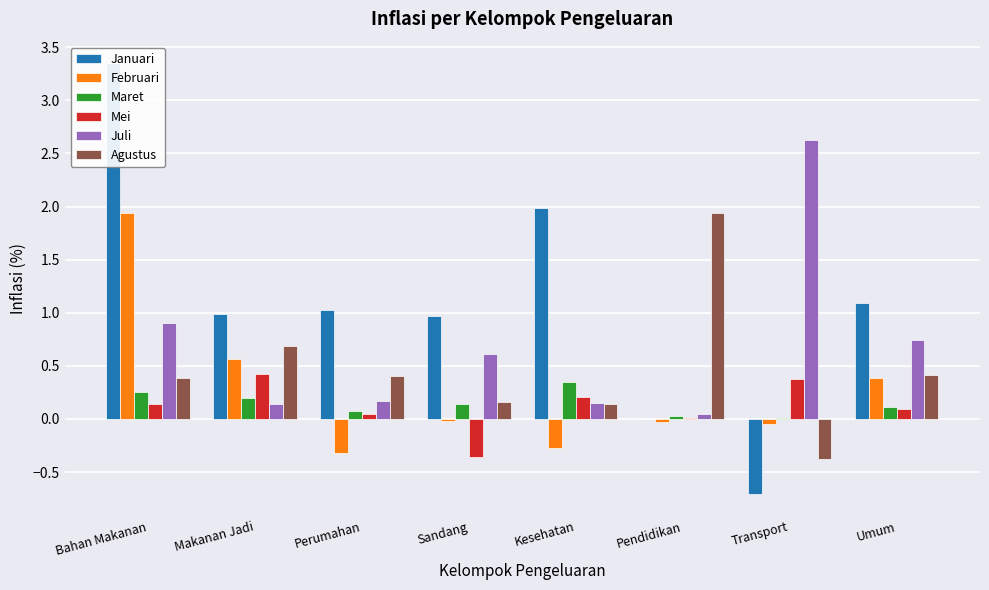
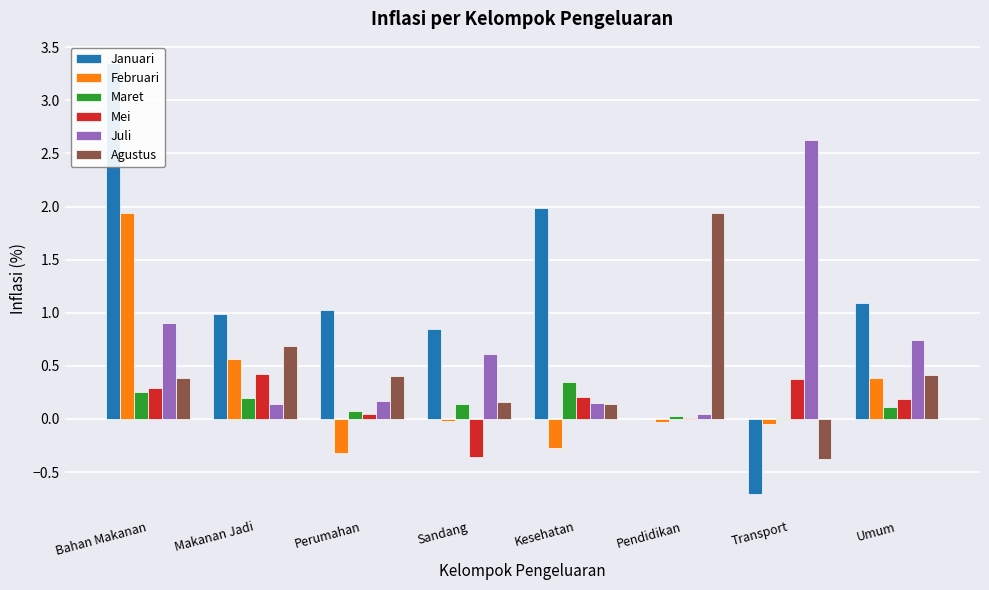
  {
    "Januari": {
      "Makanan Jadi": 0.99,
      "Perumahan": 1.03,
-     "Sandang": 0.97,
+     "Sandang": 0.85,
      "Kesehatan": 1.99,
      "Pendidikan": 0.00,
      "Transport": -0.71,
      "Umum": 1.09
    },
    "Februari": {
      "Bahan Makanan": 1.94,
      "Makanan Jadi": 0.56,
      "Perumahan": -0.32,
      "Kesehatan": -0.27,
      "Pendidikan": -0.03,
      "Transport": -0.05,
      "Umum": 0.39
    },
    "Maret": {
      "Bahan Makanan": 0.25,
      "Makanan Jadi": 0.20,
      "Perumahan": 0.07,
      "Sandang": 0.14,
      "Kesehatan": 0.35,
      "Pendidikan": 0.03,
      "Umum": 0.11
    },
    "Mei": {
-     "Bahan Makanan": 0.14,
+     "Bahan Makanan": 0.29,
      "Makanan Jadi": 0.42,
      "Perumahan": 0.05,
      "Sandang": -0.36,
      "Kesehatan": 0.21,
      "Transport": 0.38,
-     "Umum": 0.09
+     "Umum": 0.19
    },
    "Juli": {
      "Bahan Makanan": 0.90,
      "Makanan Jadi": 0.14,
      "Perumahan": 0.17,
      "Sandang": 0.61,
      "Kesehatan": 0.15,
      "Pendidikan": 0.05,
      "Transport": 2.63,
      "Umum": 0.74
    },
    "Agustus": {
      "Bahan Makanan": 0.39,
      "Makanan Jadi": 0.69,
      "Perumahan": 0.40,
      "Sandang": 0.16,
      "Kesehatan": 0.14,
      "Pendidikan": 1.94,
      "Transport": -0.38,
      "Umum": 0.41
    }
  }
